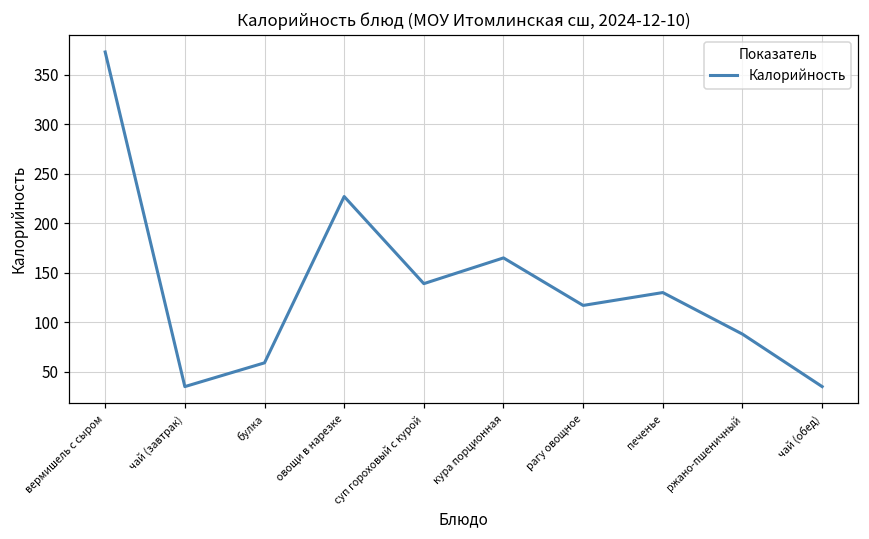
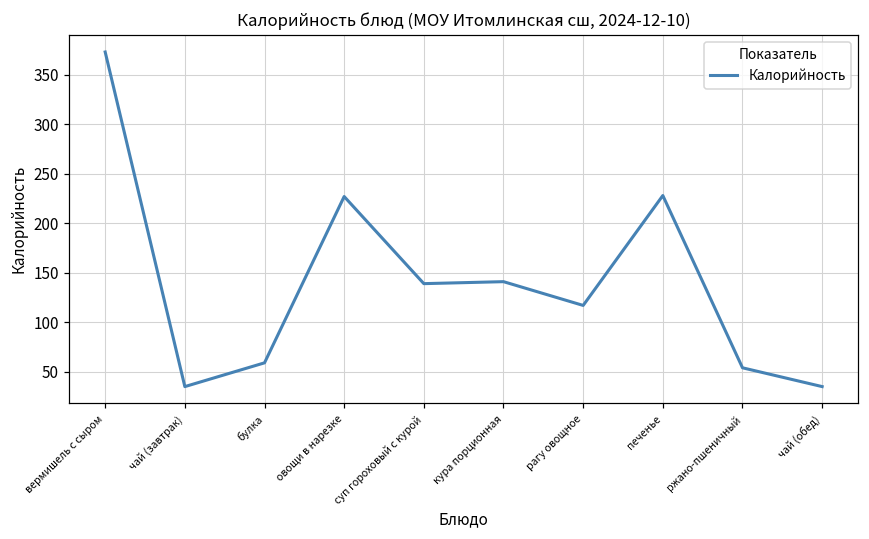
  {
    "вермишель с сыром": 370,
    "чай (завтрак)": 40,
    "булка": 60,
    "овощи в нарезке": 230,
    "суп гороховый с курой": 140,
-   "кура порционная": 170,
+   "кура порционная": 140,
    "рагу овощное": 120,
-   "печенье": 130,
-   "ржано-пшеничный": 90,
+   "печенье": 230,
+   "ржано-пшеничный": 50,
    "чай (обед)": 40
  }
